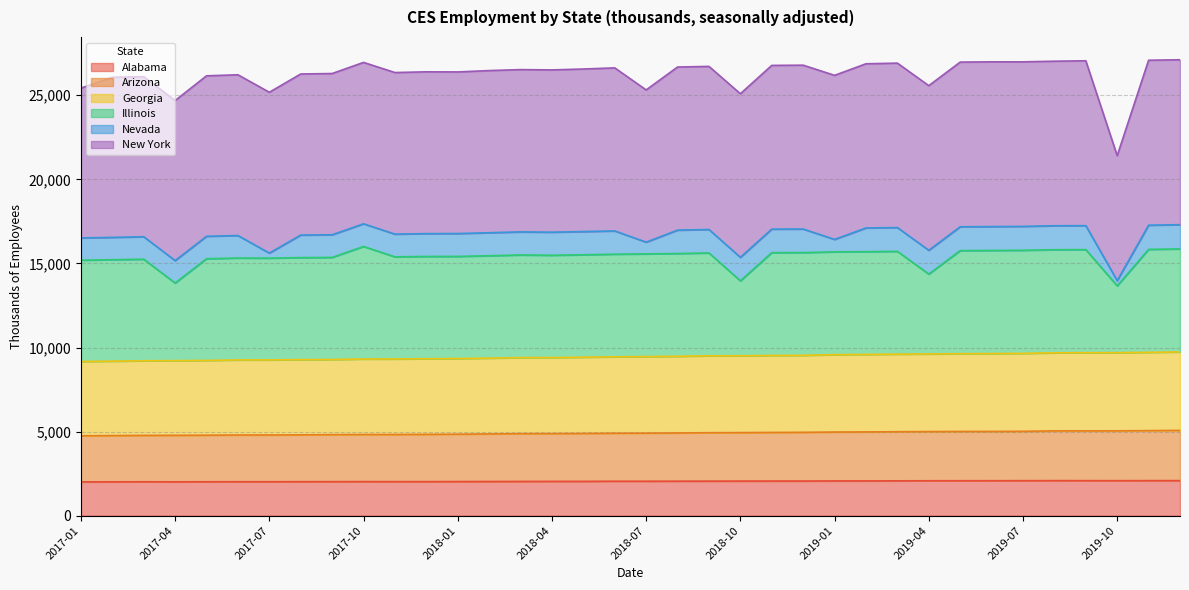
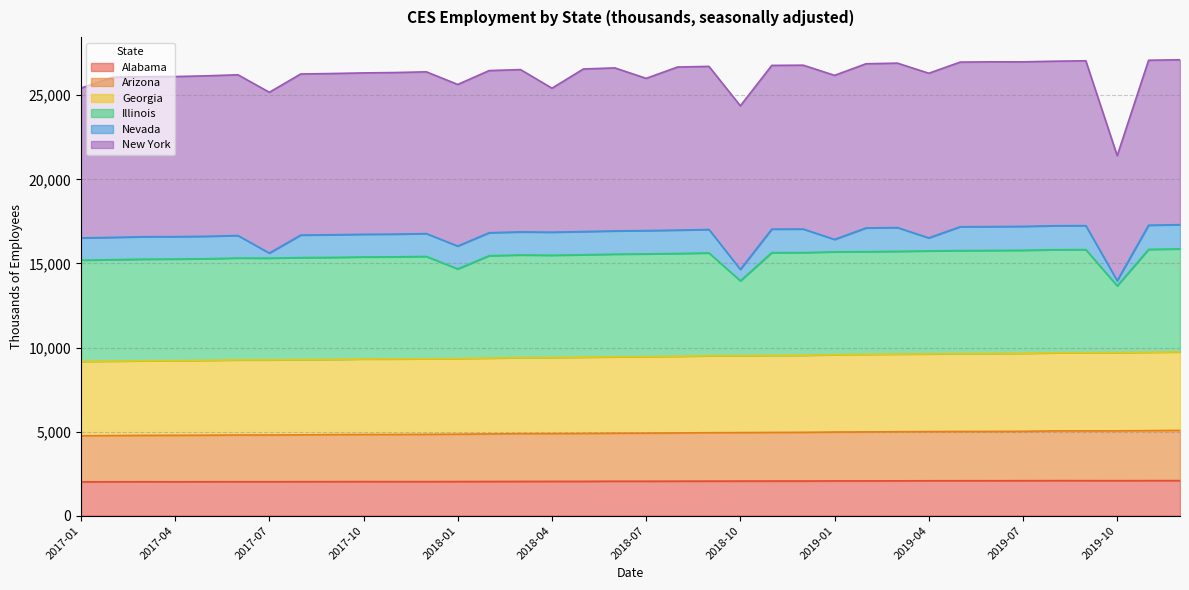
  {
    "Illinois": {
      "2017-01": "6,000",
-     "2017-04": "4,600",
+     "2017-04": "6,000",
      "2017-07": "6,100",
-     "2017-10": "6,700",
-     "2018-01": "6,100",
+     "2017-10": "6,100",
+     "2018-01": "5,300",
      "2018-04": "6,100",
      "2018-07": "6,100",
      "2018-10": "4,500",
      "2019-01": "6,100",
-     "2019-04": "4,700",
+     "2019-04": "6,100",
      "2019-07": "6,100",
      "2019-10": "4,000"
    },
    "Nevada": {
      "2017-01": "1,300",
      "2017-04": "1,300",
      "2017-07": "300",
      "2017-10": "1,300",
      "2018-01": "1,400",
      "2018-04": "1,400",
-     "2018-07": "700",
-     "2018-10": "1,400",
+     "2018-07": "1,400",
+     "2018-10": "700",
      "2019-01": "700",
-     "2019-04": "1,400",
+     "2019-04": "800",
      "2019-07": "1,400",
      "2019-10": "300"
    },
    "New York": {
      "2017-01": "8,900",
      "2017-07": "9,600",
      "2017-10": "9,600",
      "2018-01": "9,600",
-     "2018-04": "9,700",
+     "2018-04": "8,600",
      "2018-07": "9,100",
      "2018-10": "9,700",
      "2019-01": "9,800",
      "2019-04": "9,800",
      "2019-07": "9,800",
      "2019-10": "7,400"
    }
  }
